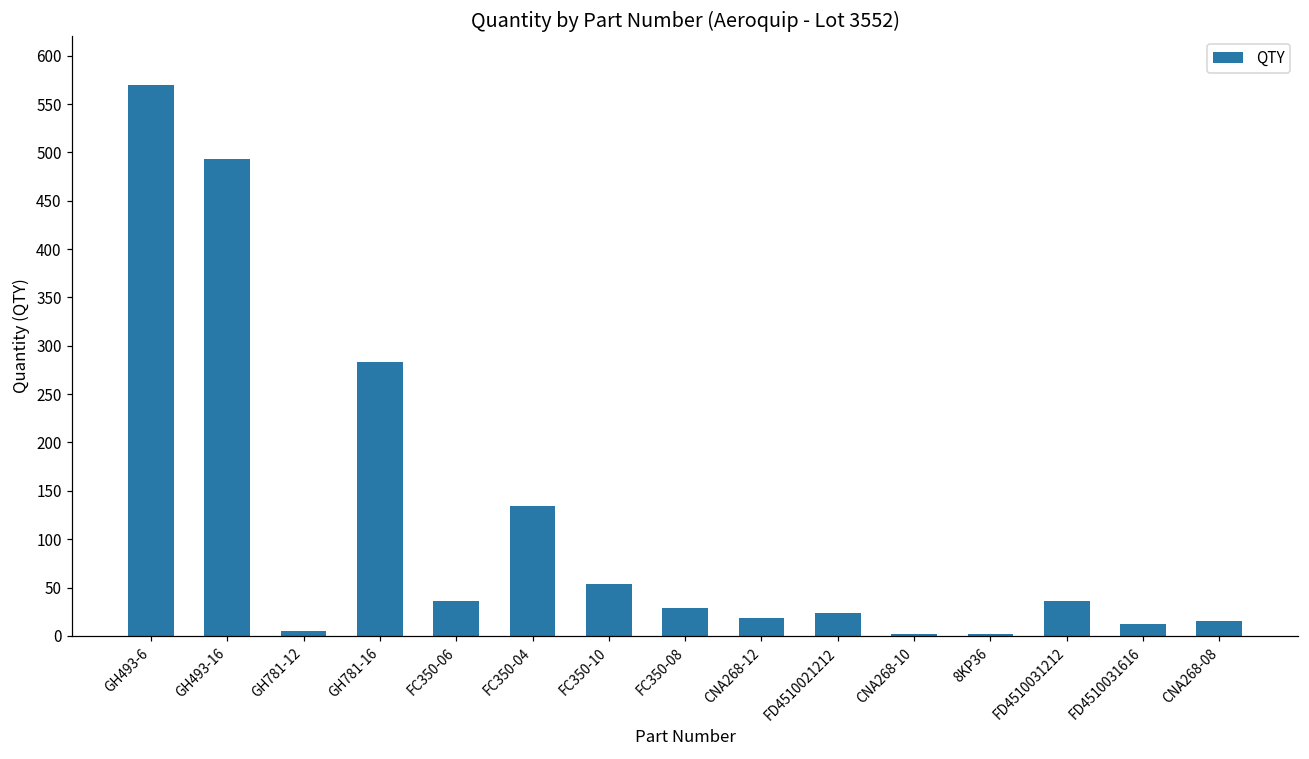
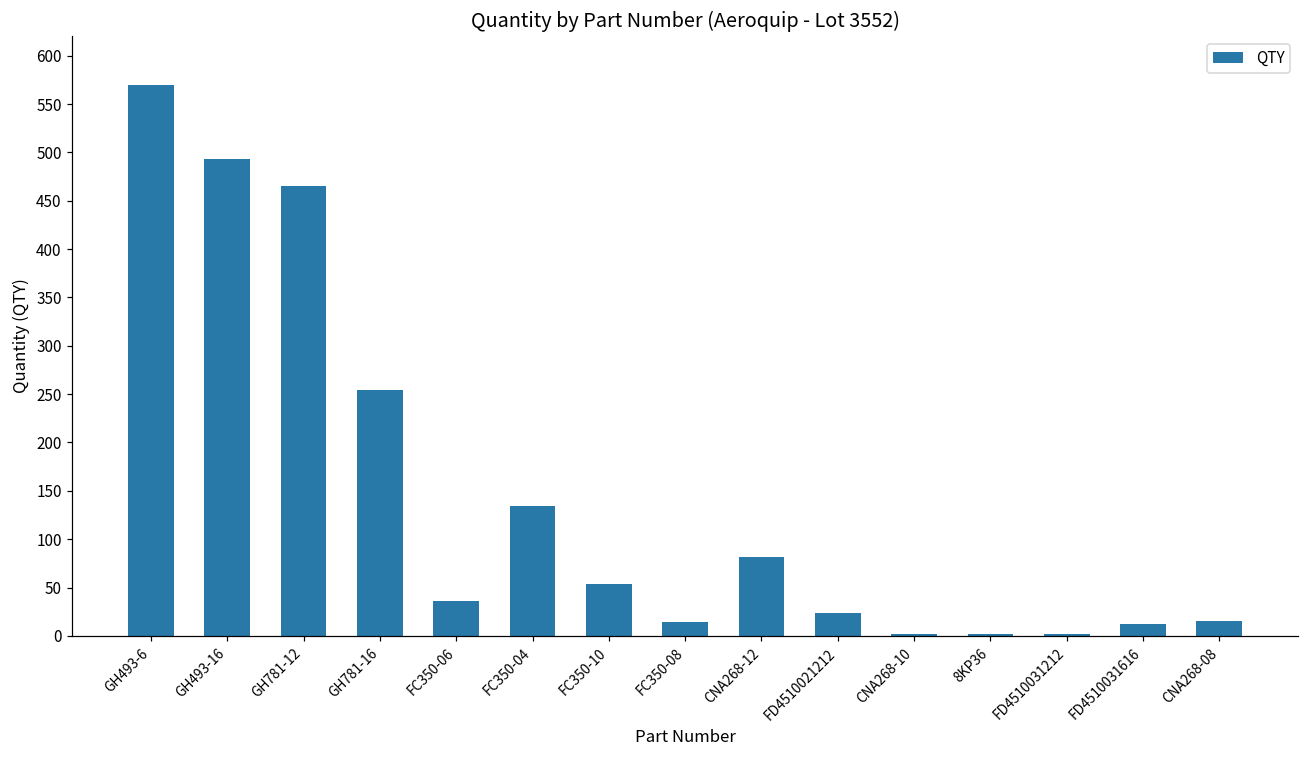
  {
    "GH493-6": 570,
    "GH493-16": 490,
-   "GH781-12": 10,
-   "GH781-16": 280,
+   "GH781-12": 470,
+   "GH781-16": 250,
    "FC350-06": 40,
    "FC350-04": 130,
    "FC350-10": 50,
-   "FC350-08": 30,
-   "CNA268-12": 20,
+   "FC350-08": 10,
+   "CNA268-12": 80,
    "FD4510021212": 20,
-   "FD4510031212": 40,
+   "FD4510031212": 0,
    "FD4510031616": 10,
    "CNA268-08": 20
  }
